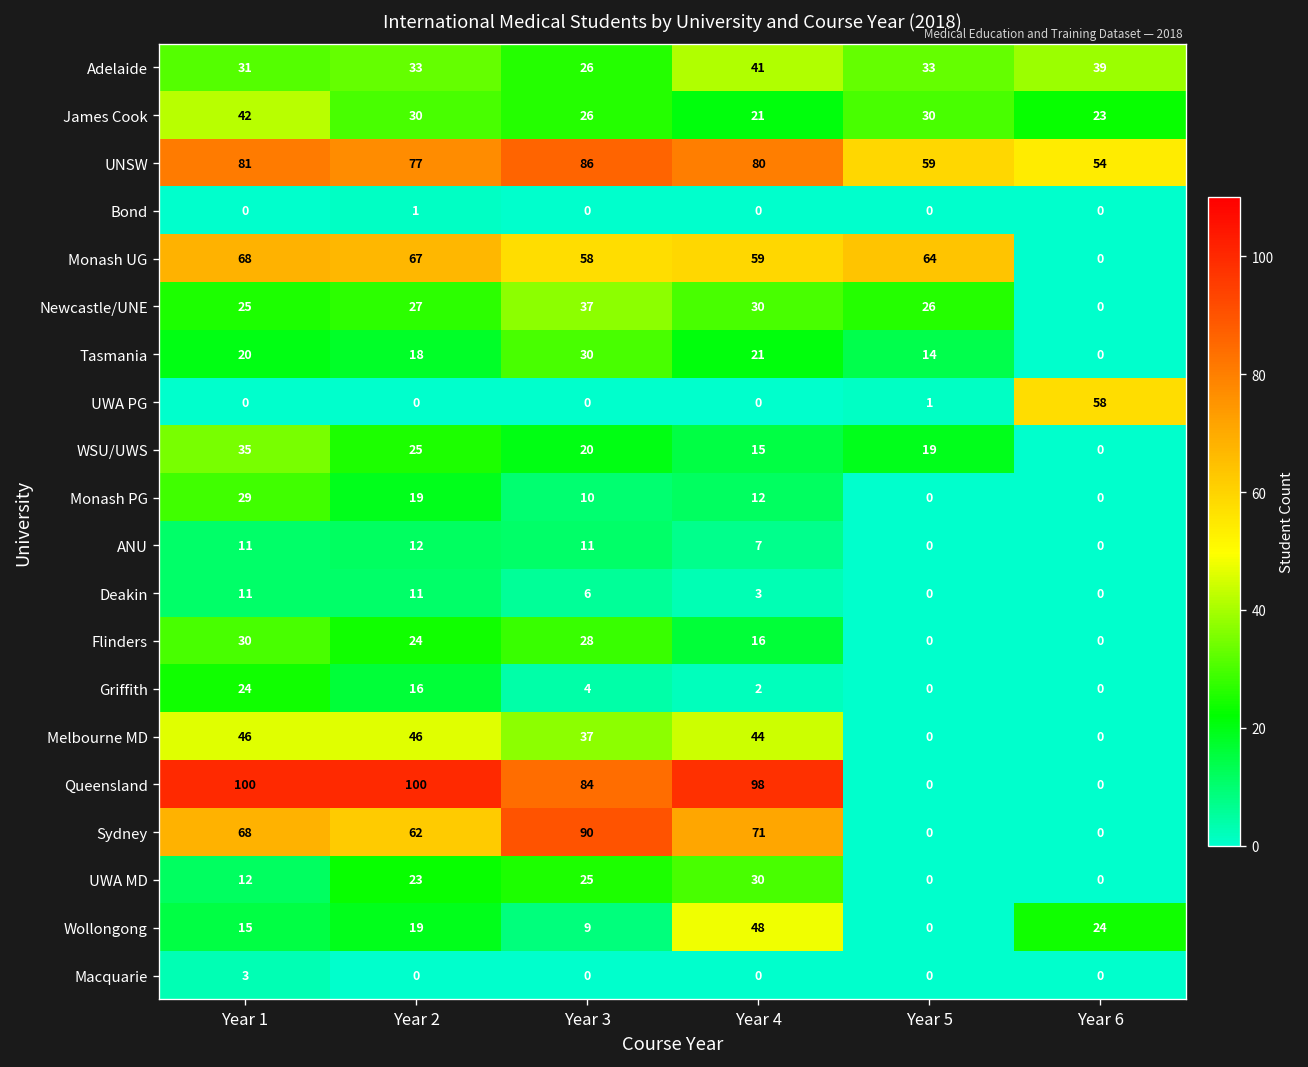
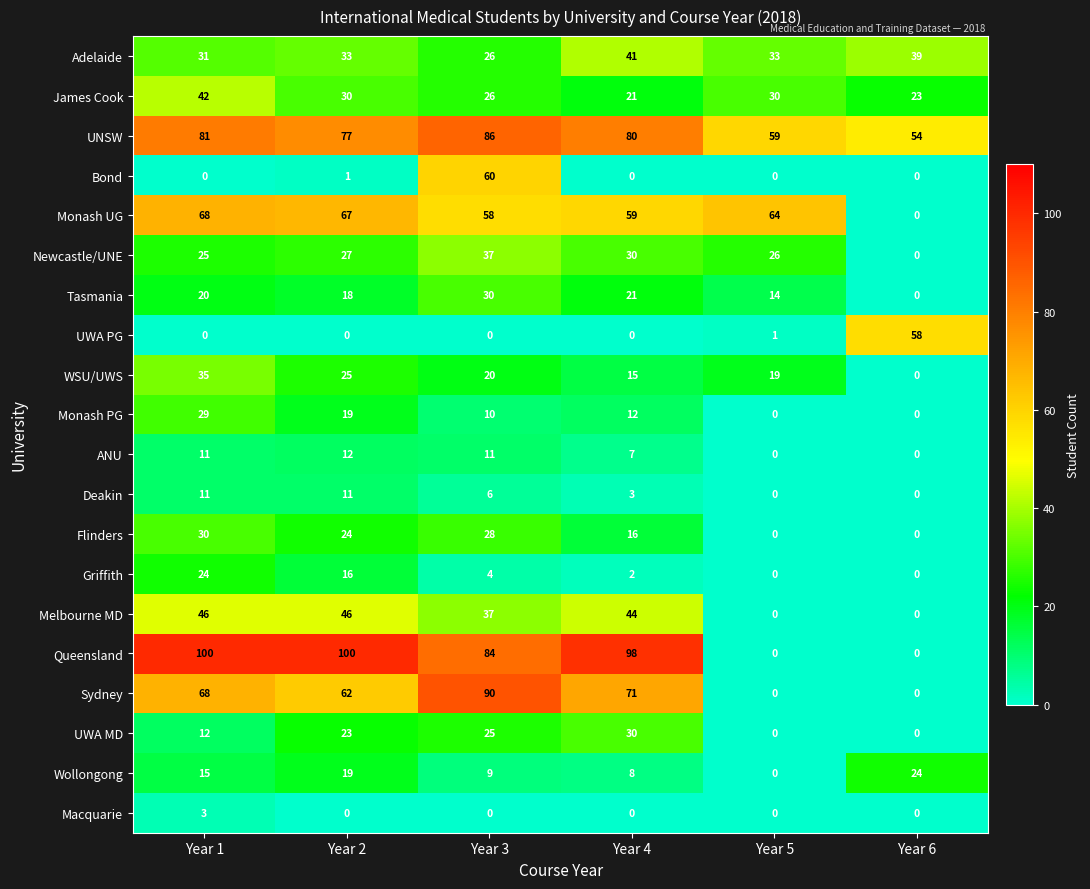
  {
    "Adelaide": {
      "Year 1": 31,
      "Year 2": 33,
      "Year 3": 26,
      "Year 4": 41,
      "Year 5": 33,
      "Year 6": 39
    },
    "James Cook": {
      "Year 1": 42,
      "Year 2": 30,
      "Year 3": 26,
      "Year 4": 21,
      "Year 5": 30,
      "Year 6": 23
    },
    "UNSW": {
      "Year 1": 81,
      "Year 2": 77,
      "Year 3": 86,
      "Year 4": 80,
      "Year 5": 59,
      "Year 6": 54
    },
    "Bond": {
      "Year 1": 0,
      "Year 2": 1,
-     "Year 3": 0,
+     "Year 3": 60,
      "Year 4": 0,
      "Year 5": 0,
      "Year 6": 0
    },
    "Monash UG": {
      "Year 1": 68,
      "Year 2": 67,
      "Year 3": 58,
      "Year 4": 59,
      "Year 5": 64,
      "Year 6": 0
    },
    "Newcastle/UNE": {
      "Year 1": 25,
      "Year 2": 27,
      "Year 3": 37,
      "Year 4": 30,
      "Year 5": 26,
      "Year 6": 0
    },
    "Tasmania": {
      "Year 1": 20,
      "Year 2": 18,
      "Year 3": 30,
      "Year 4": 21,
      "Year 5": 14,
      "Year 6": 0
    },
    "UWA PG": {
      "Year 1": 0,
      "Year 2": 0,
      "Year 3": 0,
      "Year 4": 0,
      "Year 5": 1,
      "Year 6": 58
    },
    "WSU/UWS": {
      "Year 1": 35,
      "Year 2": 25,
      "Year 3": 20,
      "Year 4": 15,
      "Year 5": 19,
      "Year 6": 0
    },
    "Monash PG": {
      "Year 1": 29,
      "Year 2": 19,
      "Year 3": 10,
      "Year 4": 12,
      "Year 5": 0,
      "Year 6": 0
    },
    "ANU": {
      "Year 1": 11,
      "Year 2": 12,
      "Year 3": 11,
      "Year 4": 7,
      "Year 5": 0,
      "Year 6": 0
    },
    "Deakin": {
      "Year 1": 11,
      "Year 2": 11,
      "Year 3": 6,
      "Year 4": 3,
      "Year 5": 0,
      "Year 6": 0
    },
    "Flinders": {
      "Year 1": 30,
      "Year 2": 24,
      "Year 3": 28,
      "Year 4": 16,
      "Year 5": 0,
      "Year 6": 0
    },
    "Griffith": {
      "Year 1": 24,
      "Year 2": 16,
      "Year 3": 4,
      "Year 4": 2,
      "Year 5": 0,
      "Year 6": 0
    },
    "Melbourne MD": {
      "Year 1": 46,
      "Year 2": 46,
      "Year 3": 37,
      "Year 4": 44,
      "Year 5": 0,
      "Year 6": 0
    },
    "Queensland": {
      "Year 1": 100,
      "Year 2": 100,
      "Year 3": 84,
      "Year 4": 98,
      "Year 5": 0,
      "Year 6": 0
    },
    "Sydney": {
      "Year 1": 68,
      "Year 2": 62,
      "Year 3": 90,
      "Year 4": 71,
      "Year 5": 0,
      "Year 6": 0
    },
    "UWA MD": {
      "Year 1": 12,
      "Year 2": 23,
      "Year 3": 25,
      "Year 4": 30,
      "Year 5": 0,
      "Year 6": 0
    },
    "Wollongong": {
      "Year 1": 15,
      "Year 2": 19,
      "Year 3": 9,
-     "Year 4": 48,
+     "Year 4": 8,
      "Year 5": 0,
      "Year 6": 24
    },
    "Macquarie": {
      "Year 1": 3,
      "Year 2": 0,
      "Year 3": 0,
      "Year 4": 0,
      "Year 5": 0,
      "Year 6": 0
    }
  }
